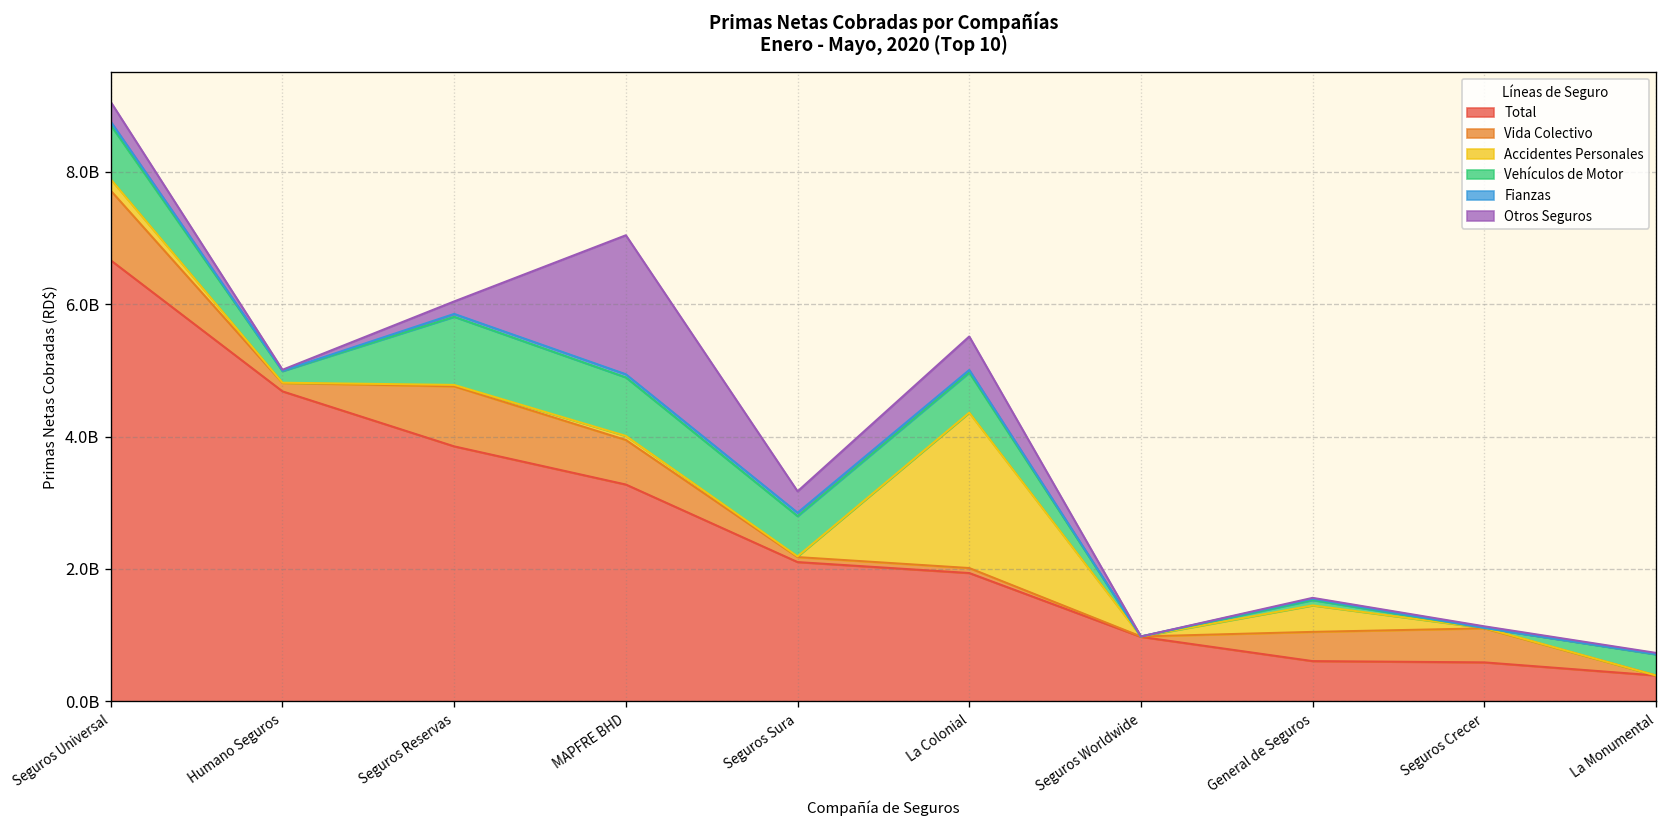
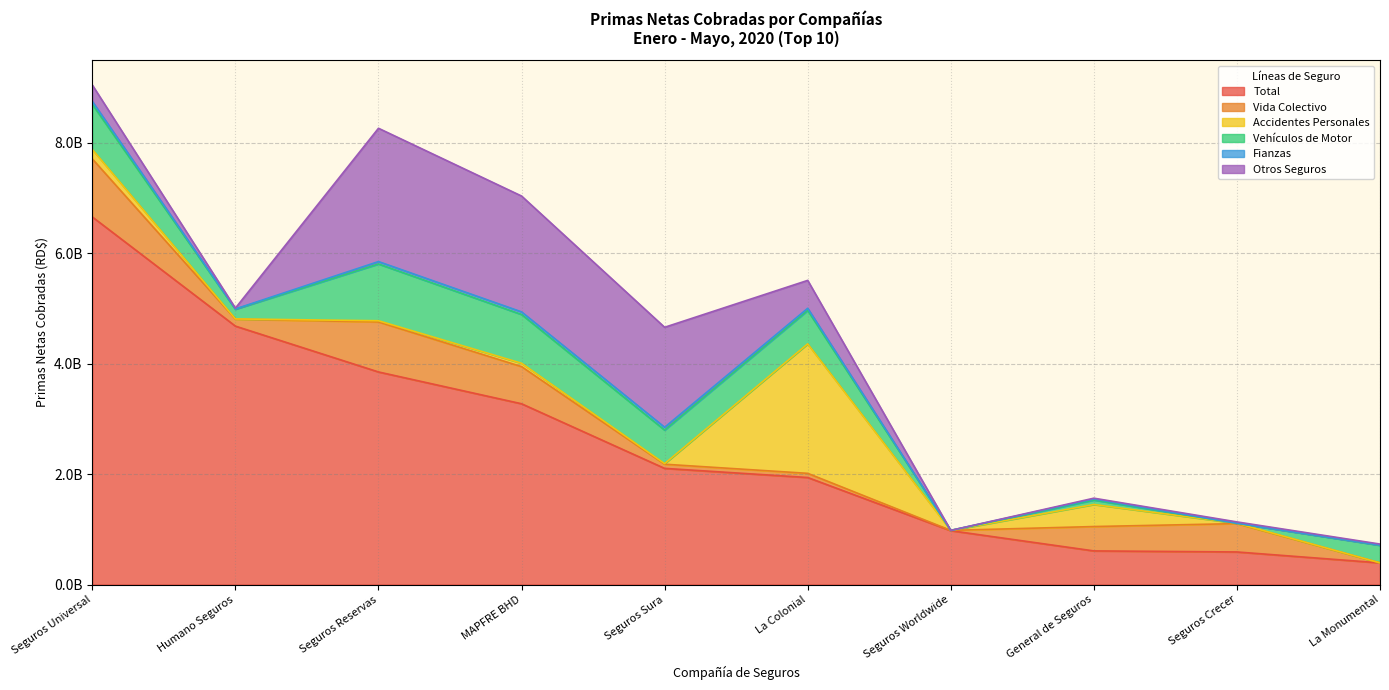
  {
    "Accidentes Personales": {
      "Seguros Universal": 200000000,
      "MAPFRE BHD": 100000000,
      "La Colonial": 2300000000,
      "General de Seguros": 400000000
    },
    "Vehículos de Motor": {
      "Seguros Universal": 800000000,
      "MAPFRE BHD": 900000000,
      "Seguros Sura": 600000000
    },
    "Fianzas": {
      "Seguros Universal": 100000000,
      "MAPFRE BHD": 0,
      "Seguros Sura": 100000000
    },
    "Otros Seguros": {
      "Seguros Universal": 300000000,
-     "Seguros Reservas": 200000000,
+     "Seguros Reservas": 2400000000,
      "MAPFRE BHD": 2100000000,
-     "Seguros Sura": 300000000,
+     "Seguros Sura": 1800000000,
      "La Colonial": 500000000
    }
  }
